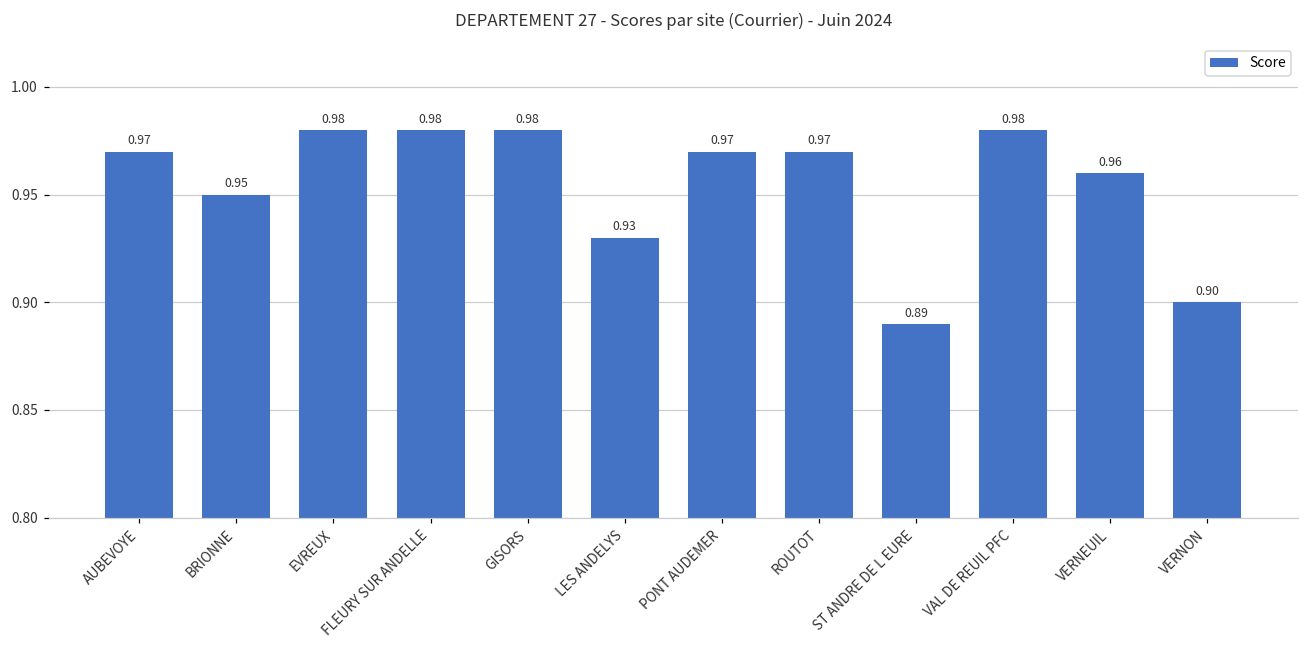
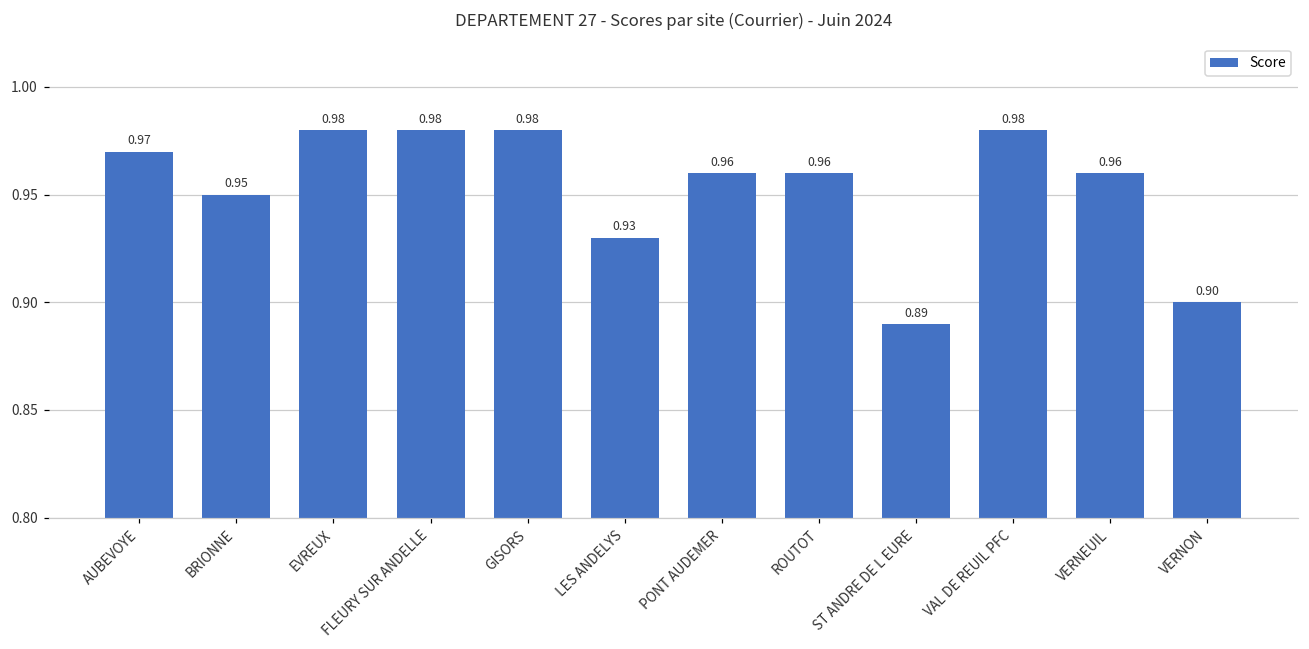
  {
    "AUBEVOYE": 0.97,
    "BRIONNE": 0.95,
    "EVREUX": 0.98,
    "FLEURY SUR ANDELLE": 0.98,
    "GISORS": 0.98,
    "LES ANDELYS": 0.93,
-   "PONT AUDEMER": 0.97,
-   "ROUTOT": 0.97,
+   "PONT AUDEMER": 0.96,
+   "ROUTOT": 0.96,
    "ST ANDRE DE L EURE": 0.89,
    "VAL DE REUIL PFC": 0.98,
    "VERNEUIL": 0.96,
    "VERNON": 0.90
  }
